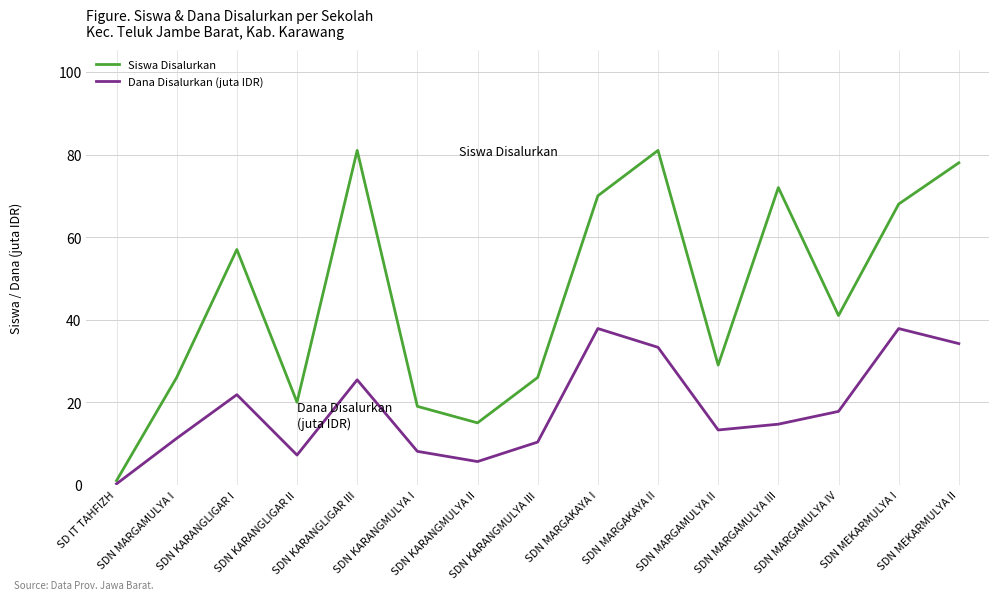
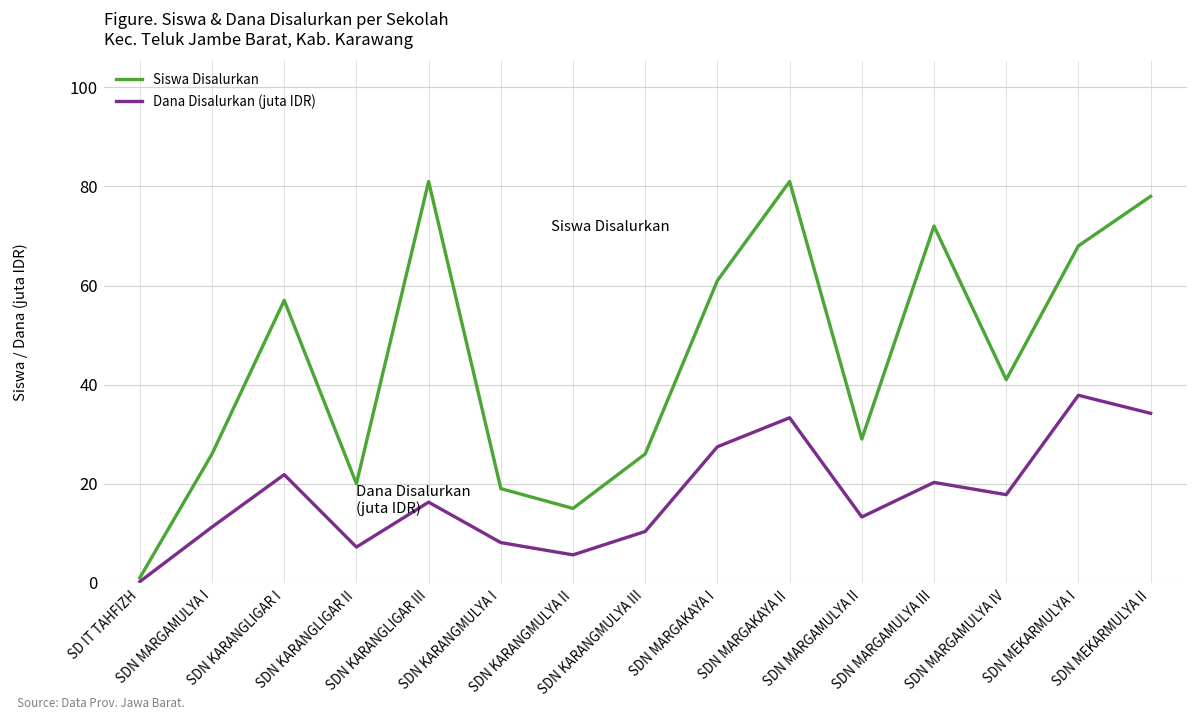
  {
    "Siswa Disalurkan": {
      "SD IT TAHFIZH": 1,
      "SDN MARGAMULYA I": 26,
      "SDN KARANGLIGAR I": 57,
      "SDN KARANGLIGAR II": 20,
      "SDN KARANGLIGAR III": 81,
      "SDN KARANGMULYA I": 19,
      "SDN KARANGMULYA II": 15,
      "SDN KARANGMULYA III": 26,
-     "SDN MARGAKAYA I": 70,
+     "SDN MARGAKAYA I": 61,
      "SDN MARGAKAYA II": 81,
      "SDN MARGAMULYA II": 29,
      "SDN MARGAMULYA III": 72,
      "SDN MARGAMULYA IV": 41,
      "SDN MEKARMULYA I": 68,
      "SDN MEKARMULYA II": 78
    },
    "Dana Disalurkan (juta IDR)": {
      "SD IT TAHFIZH": 0,
      "SDN MARGAMULYA I": 11,
      "SDN KARANGLIGAR I": 22,
      "SDN KARANGLIGAR II": 7,
-     "SDN KARANGLIGAR III": 25,
+     "SDN KARANGLIGAR III": 16,
      "SDN KARANGMULYA I": 8,
      "SDN KARANGMULYA II": 6,
      "SDN KARANGMULYA III": 10,
-     "SDN MARGAKAYA I": 38,
+     "SDN MARGAKAYA I": 27,
      "SDN MARGAKAYA II": 33,
      "SDN MARGAMULYA II": 13,
-     "SDN MARGAMULYA III": 15,
+     "SDN MARGAMULYA III": 20,
      "SDN MARGAMULYA IV": 18,
      "SDN MEKARMULYA I": 38,
      "SDN MEKARMULYA II": 34
    }
  }
